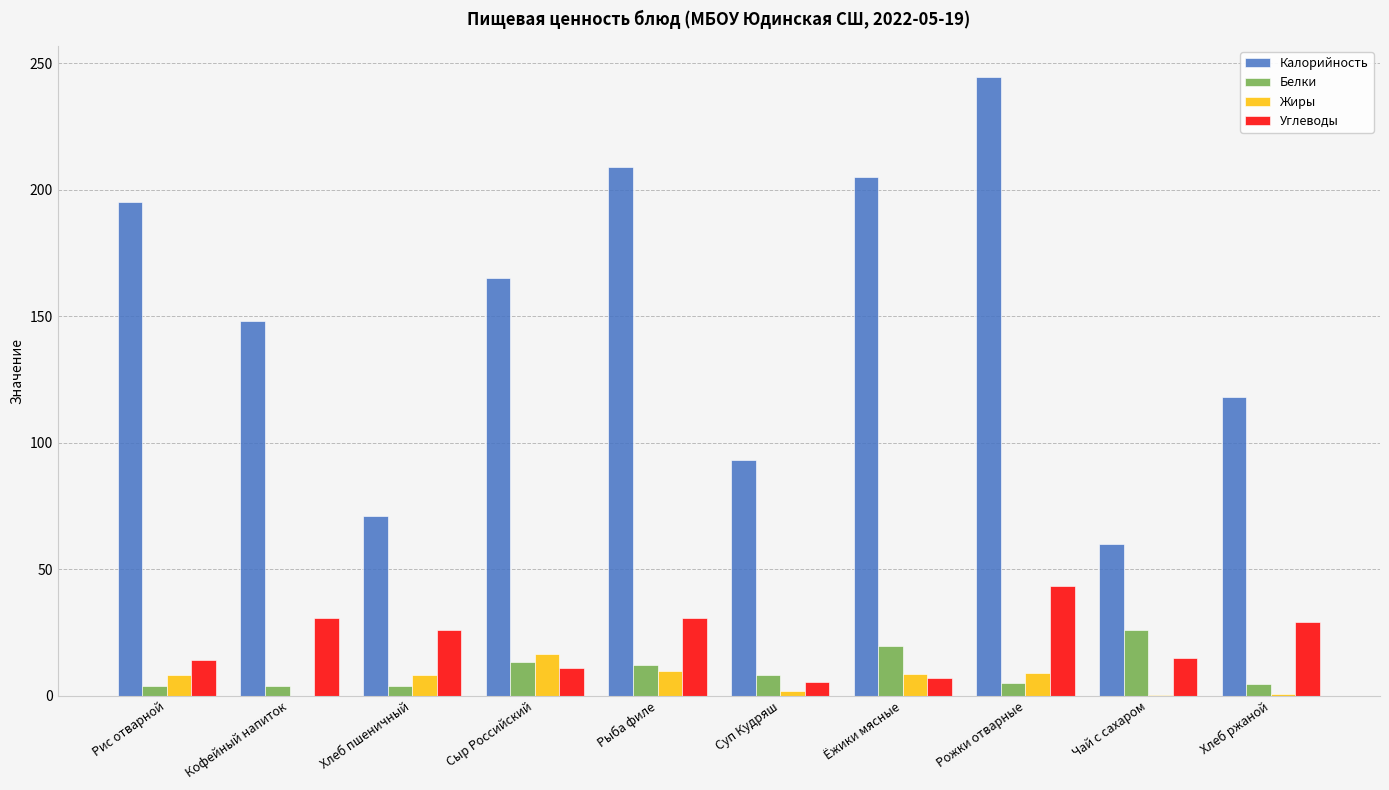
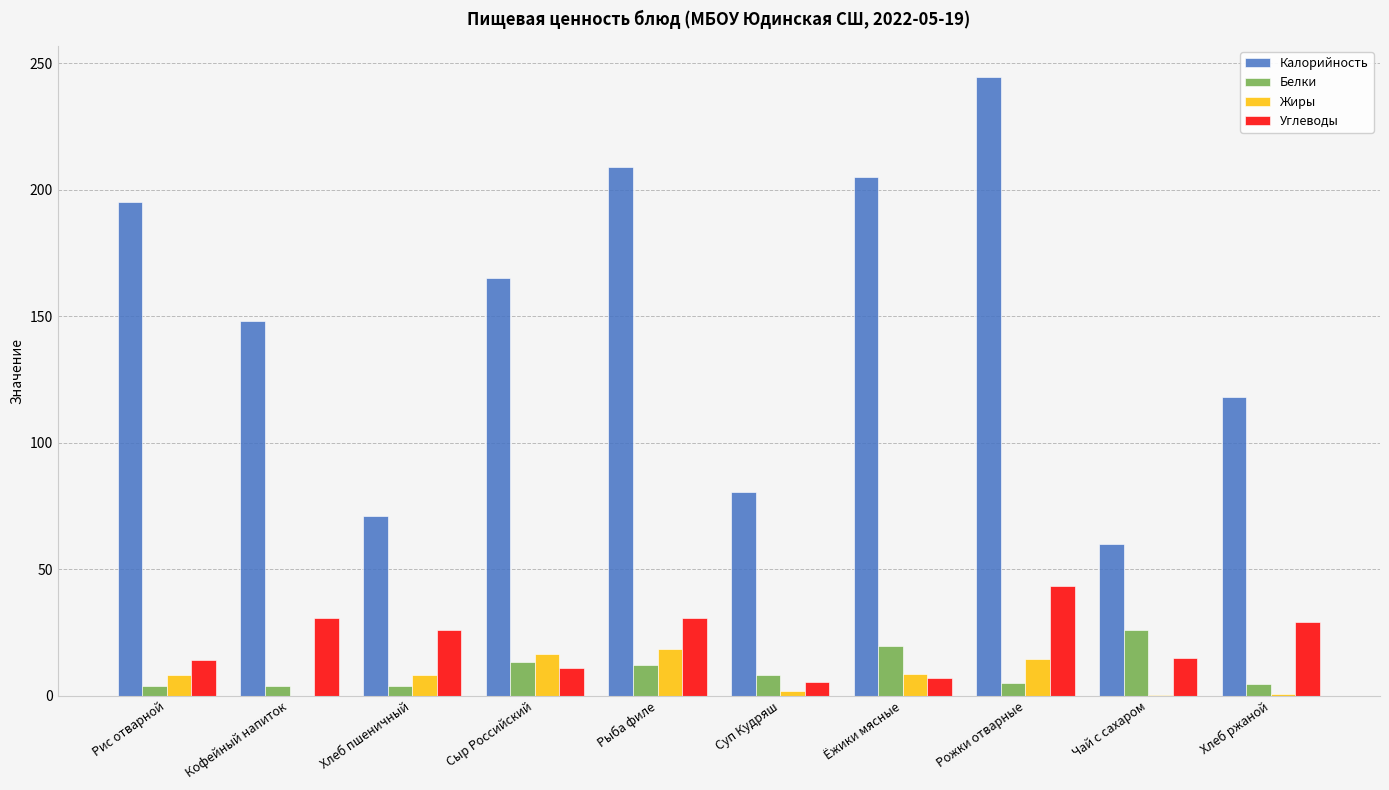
  {
    "Калорийность": {
      "Рис отварной": 195,
      "Кофейный напиток": 148,
      "Хлеб пшеничный": 71,
      "Сыр Российский": 165,
      "Рыба филе": 209,
-     "Суп Кудряш": 93,
+     "Суп Кудряш": 81,
      "Ёжики мясные": 205,
      "Рожки отварные": 245,
      "Чай с сахаром": 60,
      "Хлеб ржаной": 118
    },
    "Белки": {
      "Рис отварной": 4,
      "Кофейный напиток": 4,
      "Хлеб пшеничный": 4,
      "Сыр Российский": 14,
      "Рыба филе": 12,
      "Суп Кудряш": 8,
      "Ёжики мясные": 20,
      "Рожки отварные": 5,
      "Чай с сахаром": 26,
      "Хлеб ржаной": 5
    },
    "Жиры": {
      "Рис отварной": 8,
      "Кофейный напиток": 0,
      "Хлеб пшеничный": 8,
      "Сыр Российский": 16,
-     "Рыба филе": 10,
+     "Рыба филе": 18,
      "Суп Кудряш": 2,
      "Ёжики мясные": 9,
-     "Рожки отварные": 9
+     "Рожки отварные": 15
    },
    "Углеводы": {
      "Рис отварной": 14,
      "Кофейный напиток": 31,
      "Хлеб пшеничный": 26,
      "Сыр Российский": 11,
      "Рыба филе": 31,
      "Суп Кудряш": 6,
      "Ёжики мясные": 7,
      "Рожки отварные": 43,
      "Чай с сахаром": 15,
      "Хлеб ржаной": 29
    }
  }
